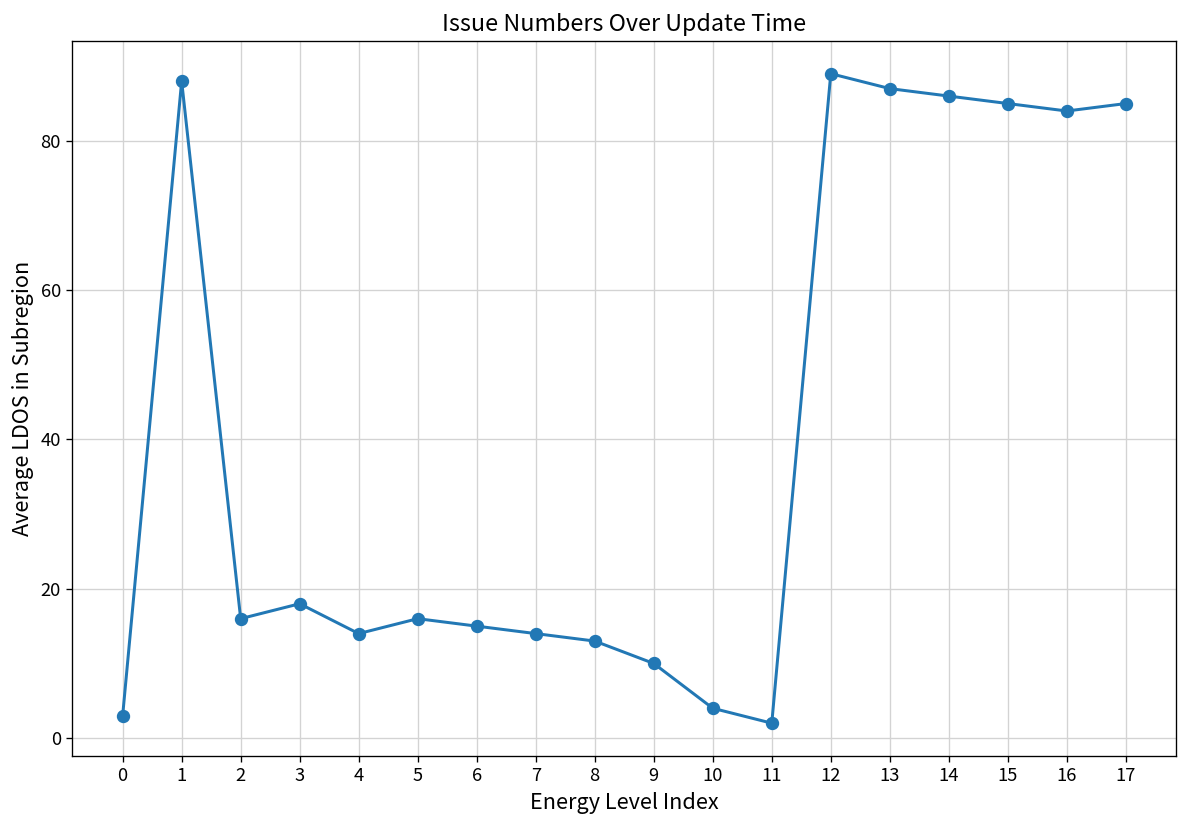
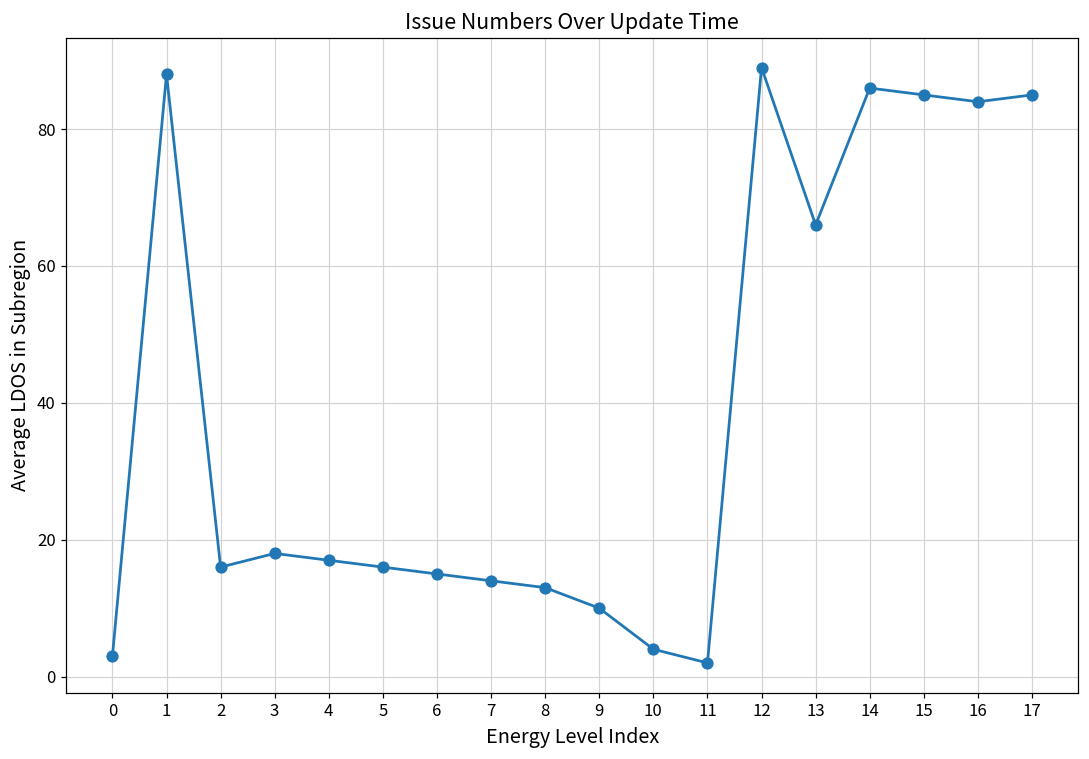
  {
    "0": 3,
    "1": 88,
    "2": 16,
    "3": 18,
-   "4": 14,
+   "4": 17,
    "5": 16,
    "6": 15,
    "7": 14,
    "8": 13,
    "9": 10,
    "10": 4,
    "11": 2,
    "12": 89,
-   "13": 87,
+   "13": 66,
    "14": 86,
    "15": 85,
    "16": 84,
    "17": 85
  }
